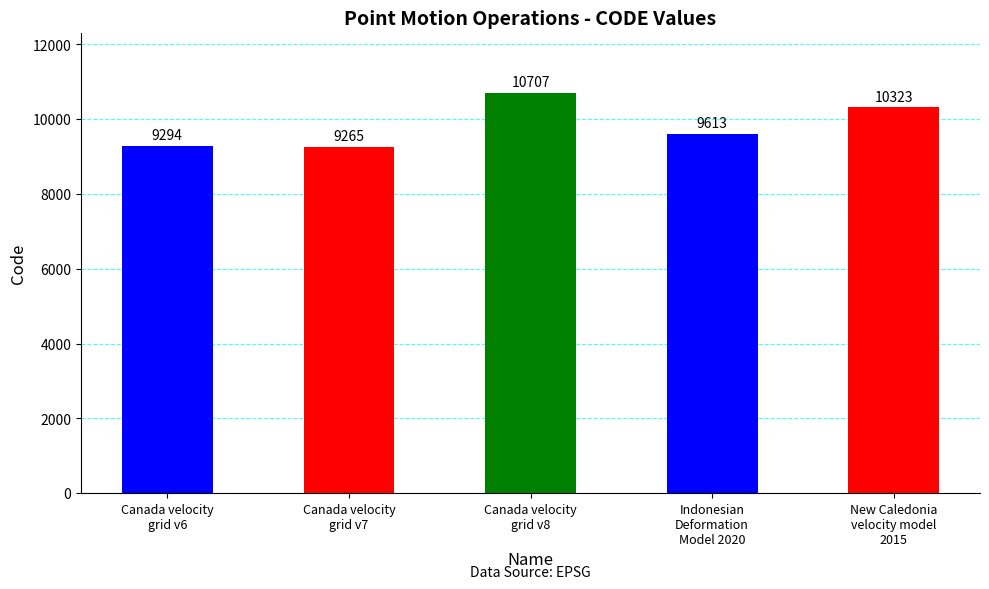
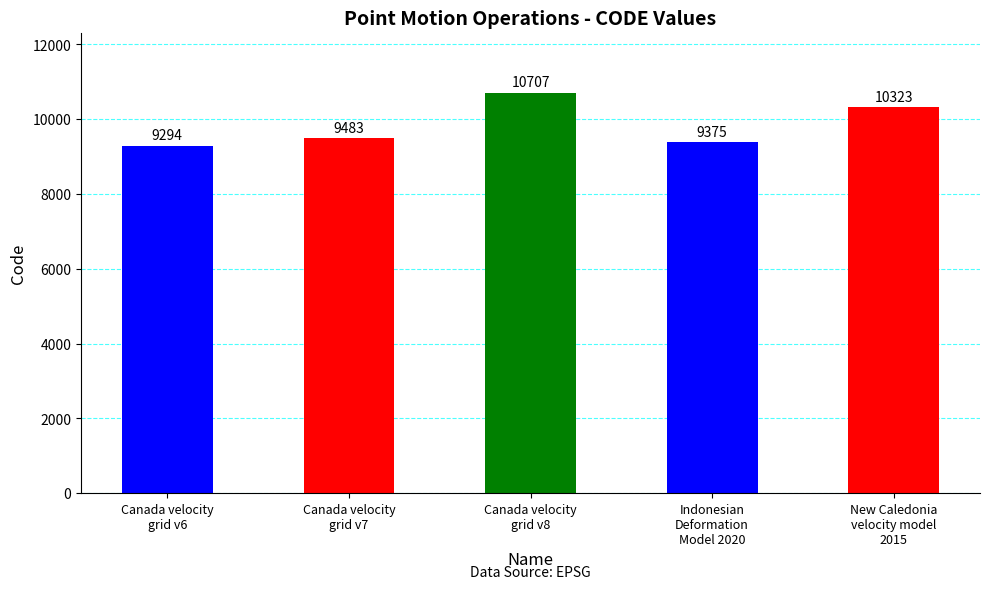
  {
    "Canada velocity grid v6": 9294,
-   "Canada velocity grid v7": 9265,
+   "Canada velocity grid v7": 9483,
    "Canada velocity grid v8": 10707,
-   "Indonesian Deformation Model 2020": 9613,
+   "Indonesian Deformation Model 2020": 9375,
    "New Caledonia velocity model 2015": 10323
  }
